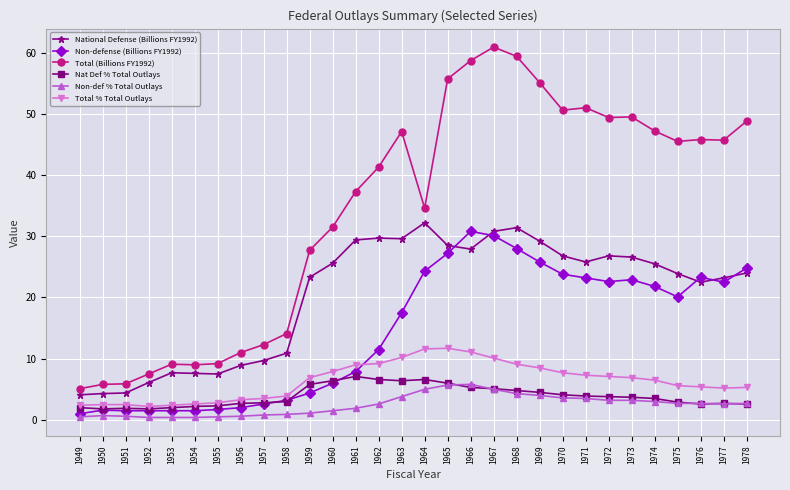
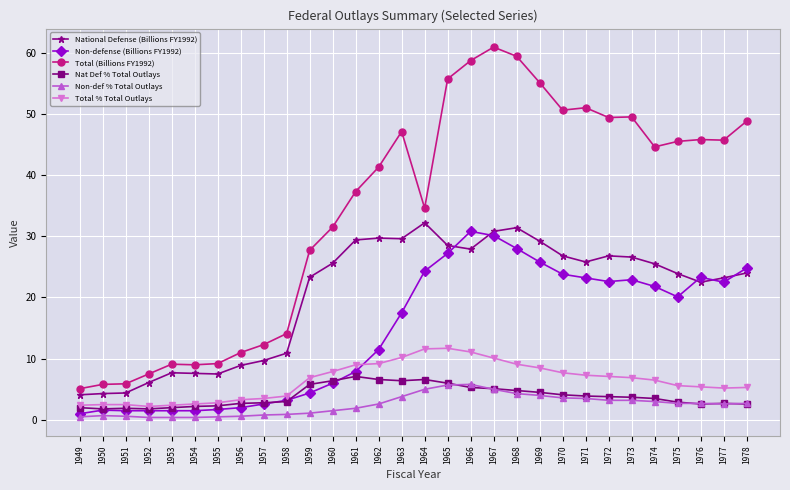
  {
    "Non-defense (Billions FY1992)": {
      "1949": 1,
      "1953": 2,
      "1954": 2,
      "1955": 2,
      "1956": 2,
      "1959": 4,
      "1961": 8,
      "1962": 12,
      "1963": 18,
      "1964": 24,
      "1965": 27,
      "1966": 31,
      "1967": 30,
      "1968": 28,
      "1969": 26,
      "1970": 24,
      "1971": 23,
      "1972": 23,
      "1973": 23,
      "1974": 22,
      "1975": 20,
      "1976": 23,
      "1977": 23,
      "1978": 25
    },
    "Total (Billions FY1992)": {
      "1949": 5,
      "1950": 6,
      "1951": 6,
      "1952": 8,
      "1953": 9,
      "1954": 9,
      "1955": 9,
      "1956": 11,
      "1957": 12,
      "1958": 14,
      "1959": 28,
      "1960": 32,
      "1961": 37,
      "1962": 41,
      "1963": 47,
      "1964": 35,
      "1965": 56,
      "1966": 59,
      "1967": 61,
      "1968": 59,
      "1969": 55,
      "1970": 51,
      "1971": 51,
      "1972": 49,
      "1973": 50,
-     "1974": 47,
+     "1974": 45,
      "1975": 46,
      "1976": 46,
      "1977": 46,
      "1978": 49
    }
  }
